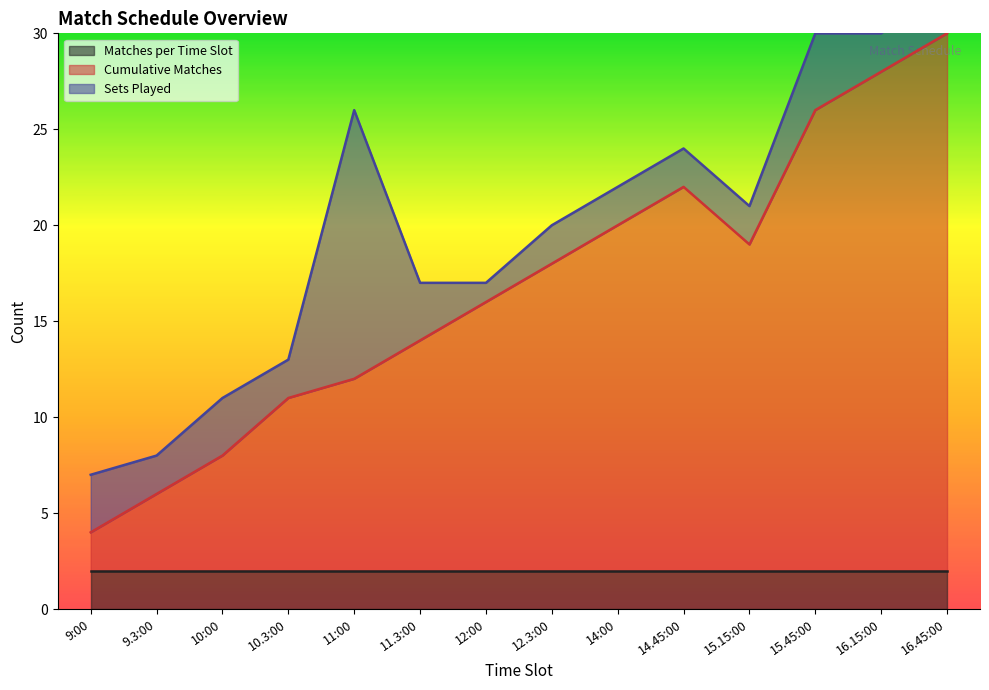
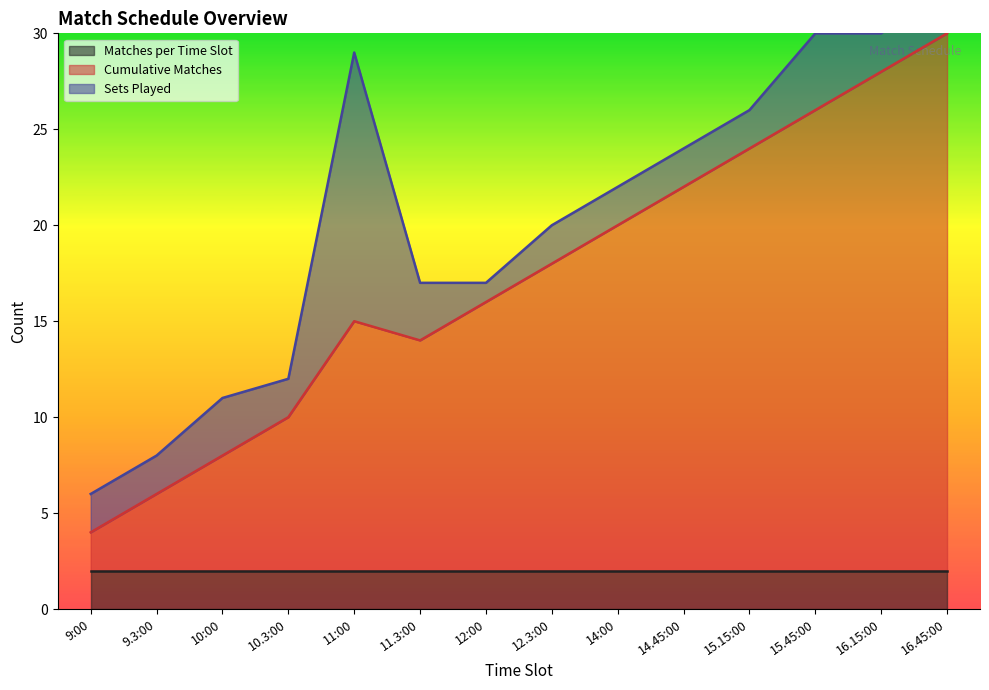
  {
    "Matches per Time Slot": {
      "9:00": 2.0,
      "9.3:00": 2.0,
      "10:00": 2.0,
      "10.3:00": 2.0,
      "11:00": 2.0,
      "11.3:00": 2.0,
      "12:00": 2.0,
      "12.3:00": 2.0,
      "14:00": 2.0,
      "14.45:00": 2.0,
      "15.15:00": 2.0,
      "15.45:00": 2.0,
      "16.15:00": 2.0,
      "16.45:00": 2.0
    },
    "Cumulative Matches": {
-     "10.3:00": 11.0,
-     "11:00": 12.0,
-     "15.15:00": 19.0
+     "10.3:00": 10.0,
+     "11:00": 15.0,
+     "15.15:00": 24.0
    },
    "Sets Played": {
-     "9:00": 3,
+     "9:00": 2,
      "10.3:00": 2,
      "11:00": 14,
      "15.15:00": 2
    }
  }
